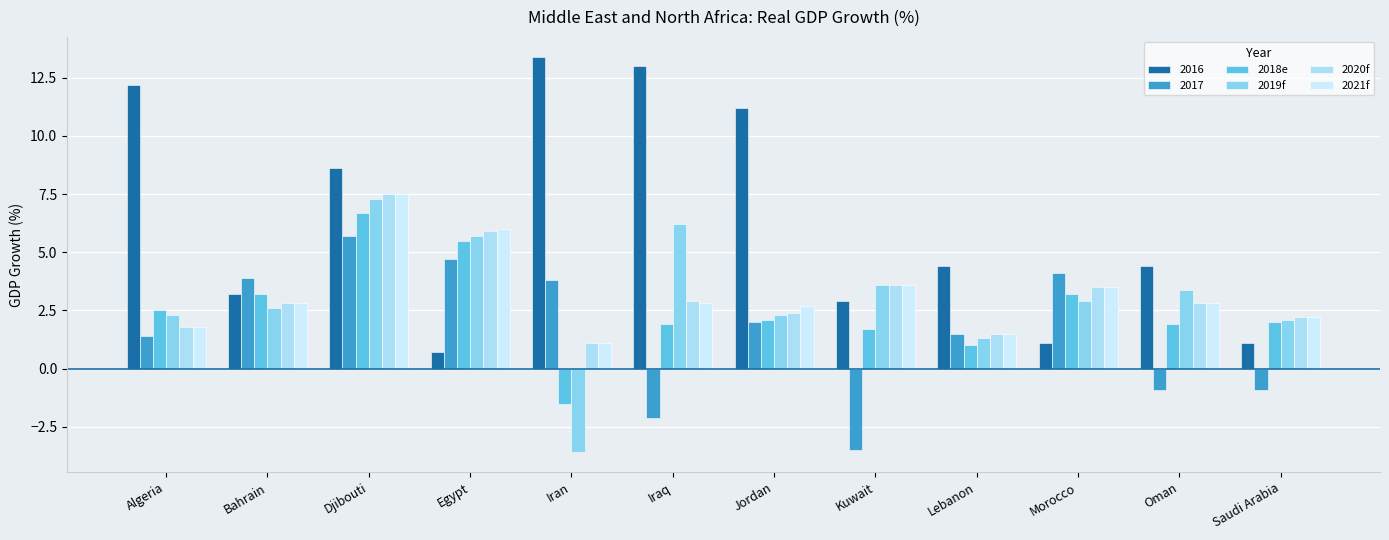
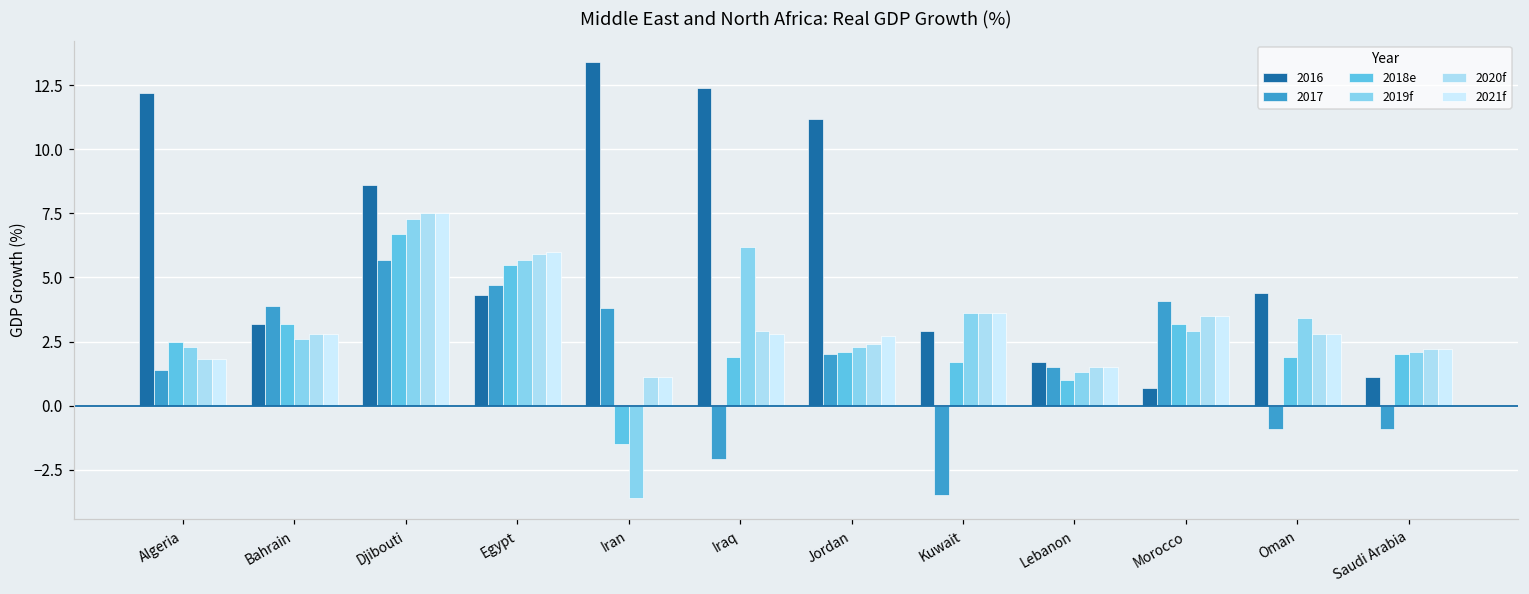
  {
    "2016": {
      "Algeria": 12.2,
      "Bahrain": 3.2,
      "Djibouti": 8.6,
-     "Egypt": 0.7,
+     "Egypt": 4.3,
      "Iran": 13.4,
-     "Iraq": 13.0,
+     "Iraq": 12.4,
      "Jordan": 11.2,
      "Kuwait": 2.9,
-     "Lebanon": 4.4,
-     "Morocco": 1.1,
+     "Lebanon": 1.7,
+     "Morocco": 0.7,
      "Oman": 4.4,
      "Saudi Arabia": 1.1
    }
  }
